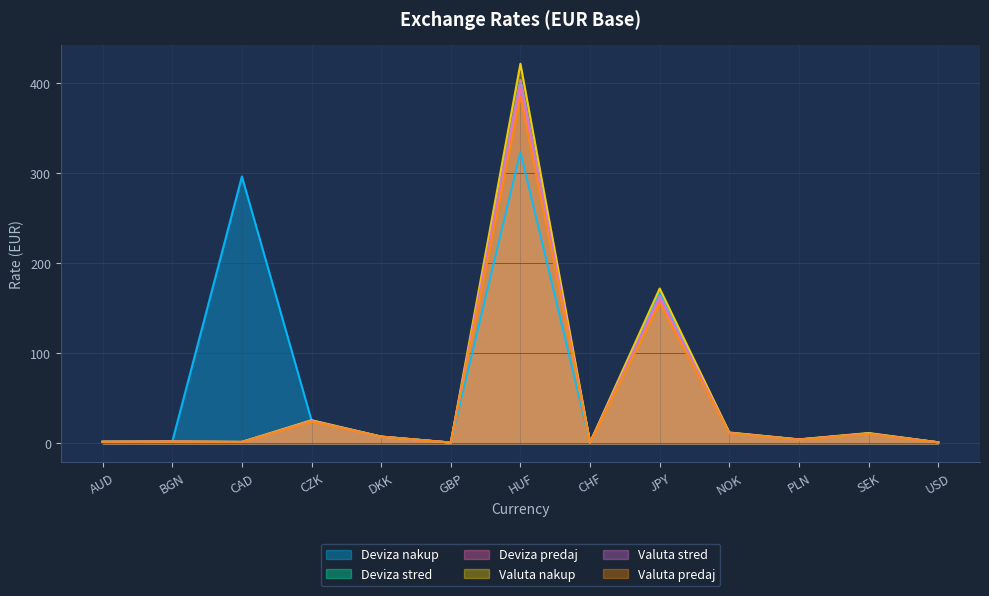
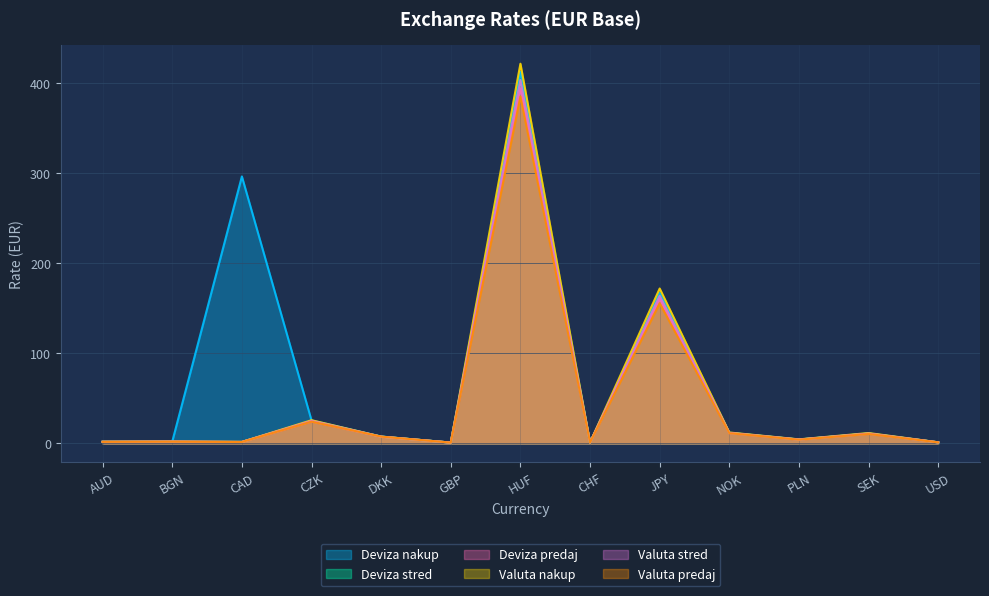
  {
    "Deviza nakup": {
      "CAD": 300,
-     "HUF": 320,
+     "HUF": 410,
      "JPY": 170
    }
  }
